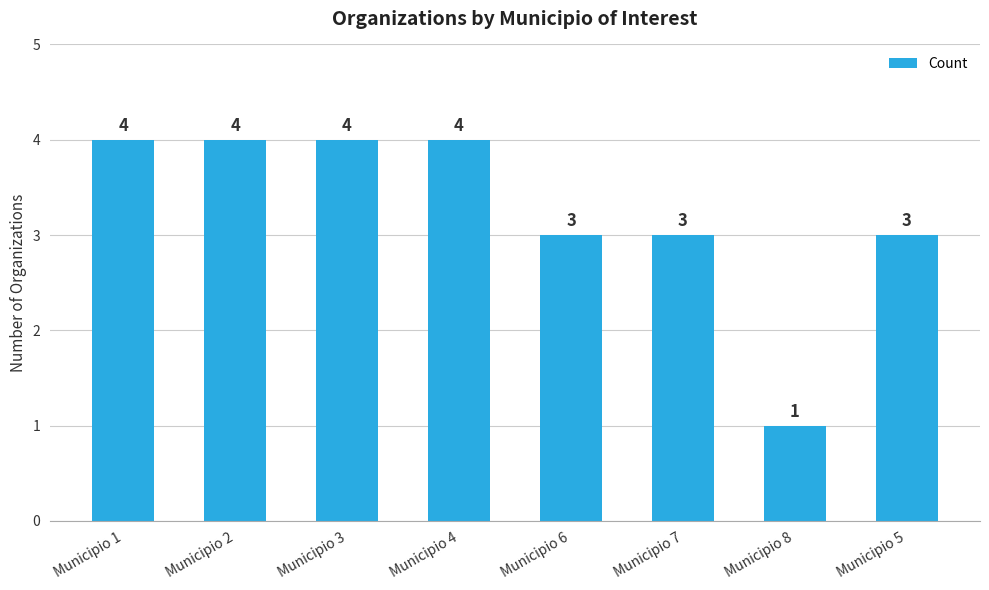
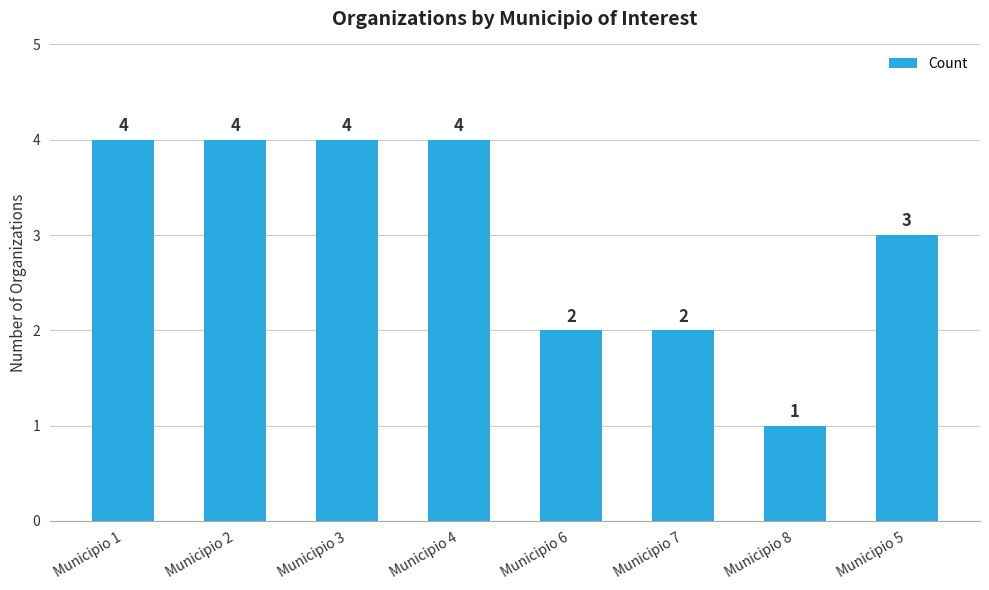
  {
    "Municipio 1": 4,
    "Municipio 2": 4,
    "Municipio 3": 4,
    "Municipio 4": 4,
-   "Municipio 6": 3,
-   "Municipio 7": 3,
+   "Municipio 6": 2,
+   "Municipio 7": 2,
    "Municipio 8": 1,
    "Municipio 5": 3
  }
